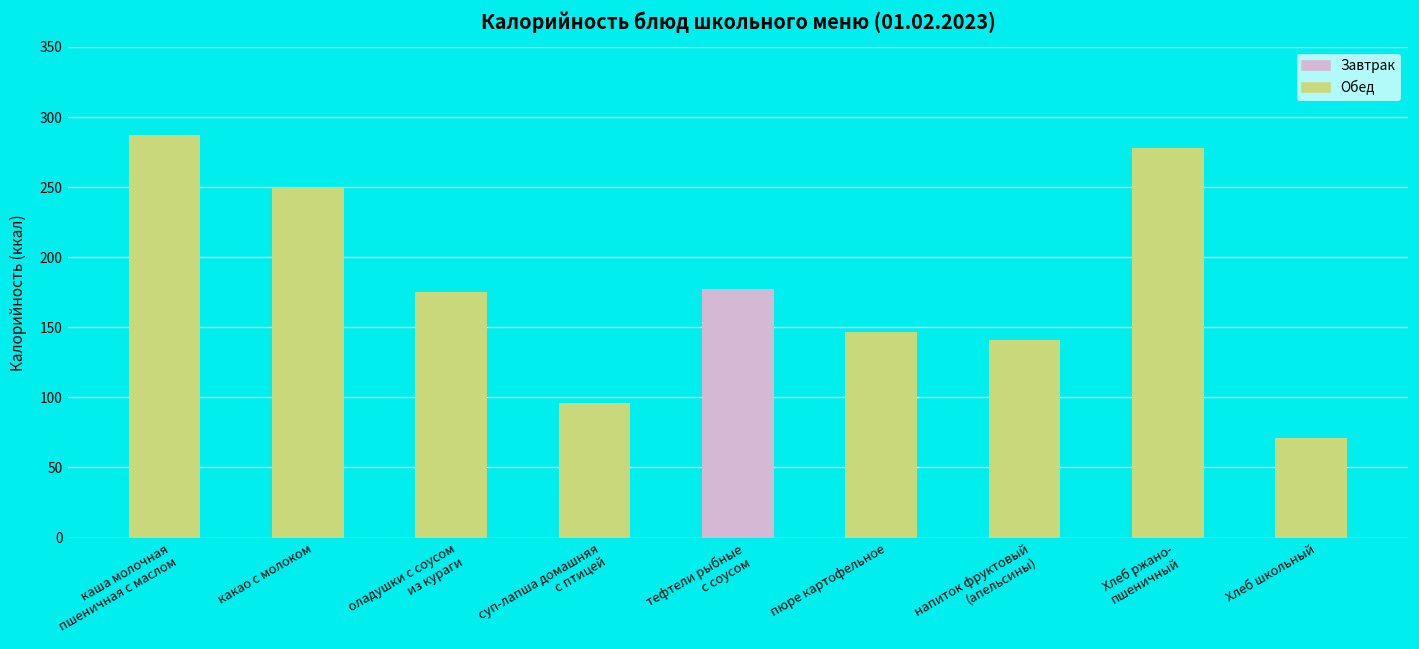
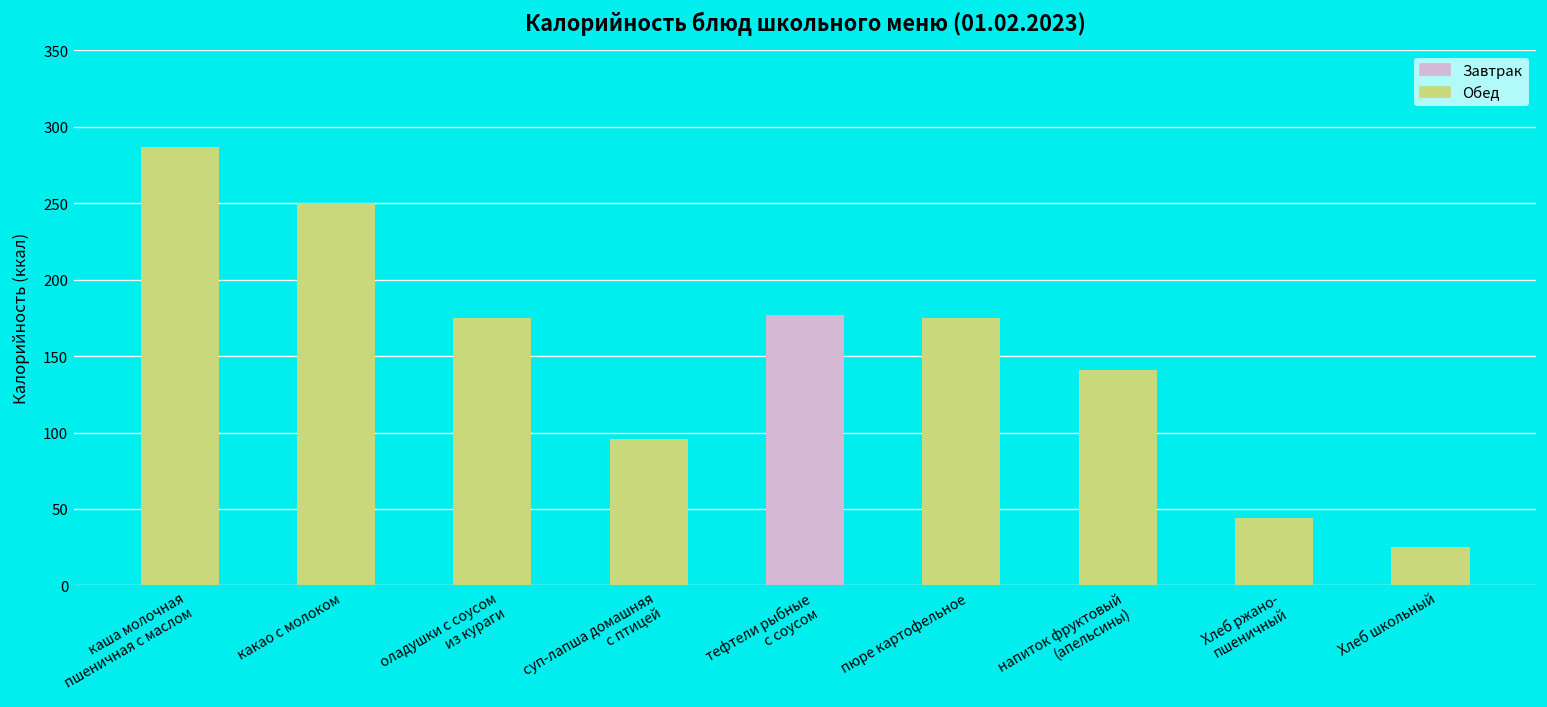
  {
    "каша молочная пшеничная с маслом": 287,
    "какао с молоком": 250,
    "оладушки с соусом из кураги": 175,
    "суп-лапша домашняя с птицей": 96,
    "тефтели рыбные с соусом": 177,
-   "пюре картофельное": 147,
+   "пюре картофельное": 175,
    "напиток фруктовый (апельсины)": 141,
-   "Хлеб ржано- пшеничный": 278,
-   "Хлеб школьный": 71
+   "Хлеб ржано- пшеничный": 44,
+   "Хлеб школьный": 25
  }
